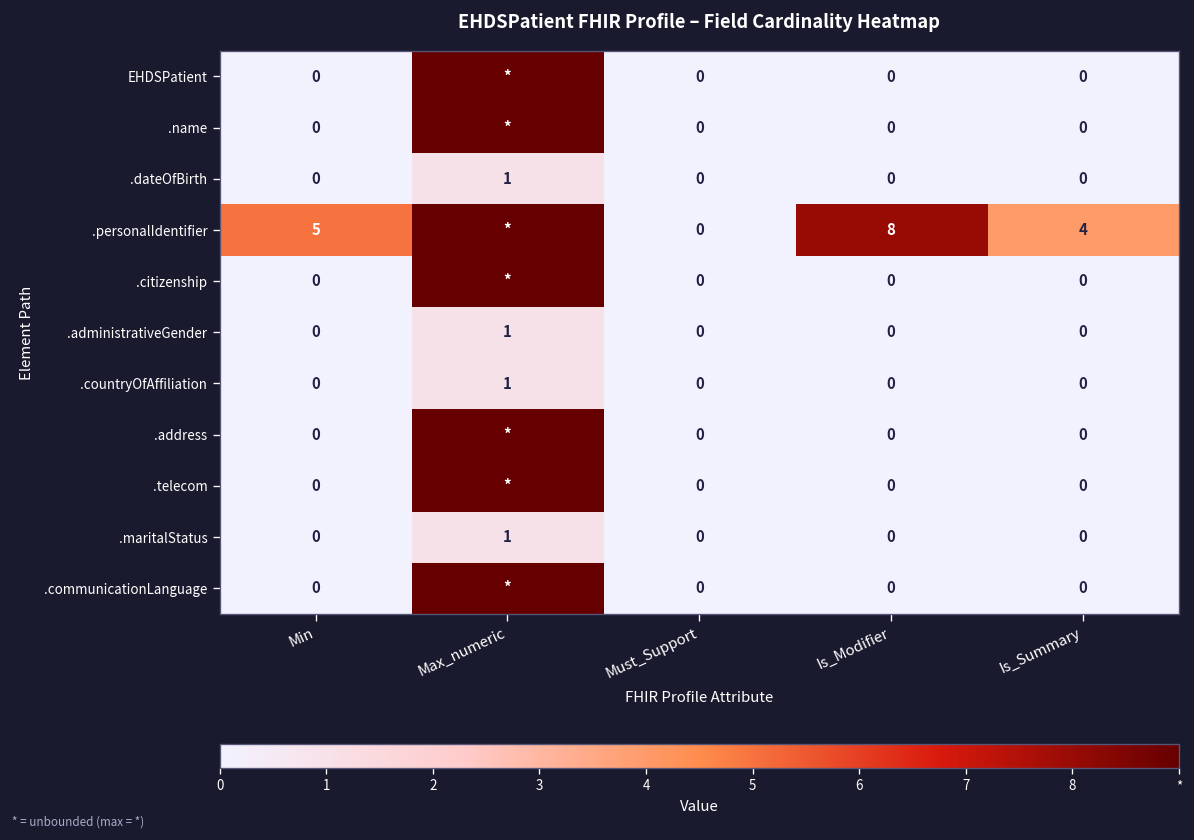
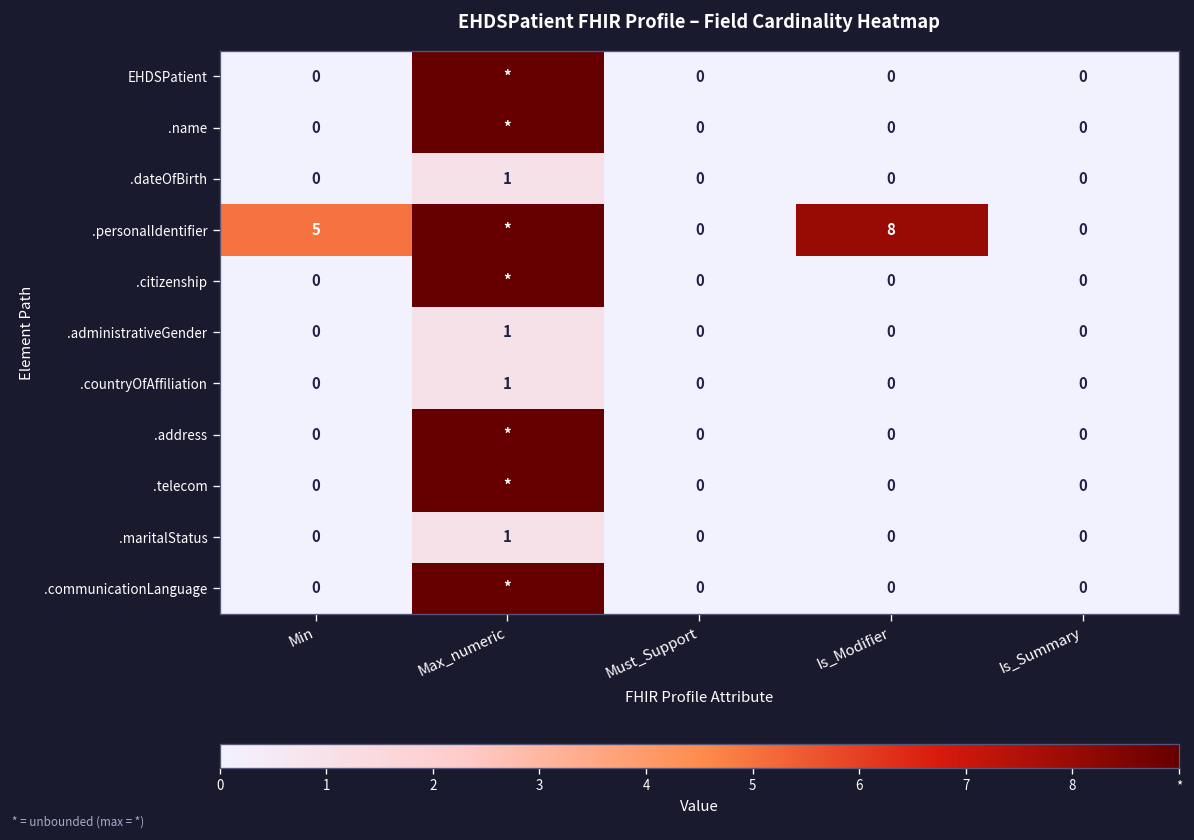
  {
    "EHDSPatient": {
      "Min": 0,
      "Must_Support": 0,
      "Is_Modifier": 0,
      "Is_Summary": 0
    },
    ".name": {
      "Min": 0,
      "Must_Support": 0,
      "Is_Modifier": 0,
      "Is_Summary": 0
    },
    ".dateOfBirth": {
      "Min": 0,
      "Max_numeric": 1,
      "Must_Support": 0,
      "Is_Modifier": 0,
      "Is_Summary": 0
    },
    ".personalIdentifier": {
      "Min": 5,
      "Must_Support": 0,
      "Is_Modifier": 8,
-     "Is_Summary": 4
+     "Is_Summary": 0
    },
    ".citizenship": {
      "Min": 0,
      "Must_Support": 0,
      "Is_Modifier": 0,
      "Is_Summary": 0
    },
    ".administrativeGender": {
      "Min": 0,
      "Max_numeric": 1,
      "Must_Support": 0,
      "Is_Modifier": 0,
      "Is_Summary": 0
    },
    ".countryOfAffiliation": {
      "Min": 0,
      "Max_numeric": 1,
      "Must_Support": 0,
      "Is_Modifier": 0,
      "Is_Summary": 0
    },
    ".address": {
      "Min": 0,
      "Must_Support": 0,
      "Is_Modifier": 0,
      "Is_Summary": 0
    },
    ".telecom": {
      "Min": 0,
      "Must_Support": 0,
      "Is_Modifier": 0,
      "Is_Summary": 0
    },
    ".maritalStatus": {
      "Min": 0,
      "Max_numeric": 1,
      "Must_Support": 0,
      "Is_Modifier": 0,
      "Is_Summary": 0
    },
    ".communicationLanguage": {
      "Min": 0,
      "Must_Support": 0,
      "Is_Modifier": 0,
      "Is_Summary": 0
    }
  }
